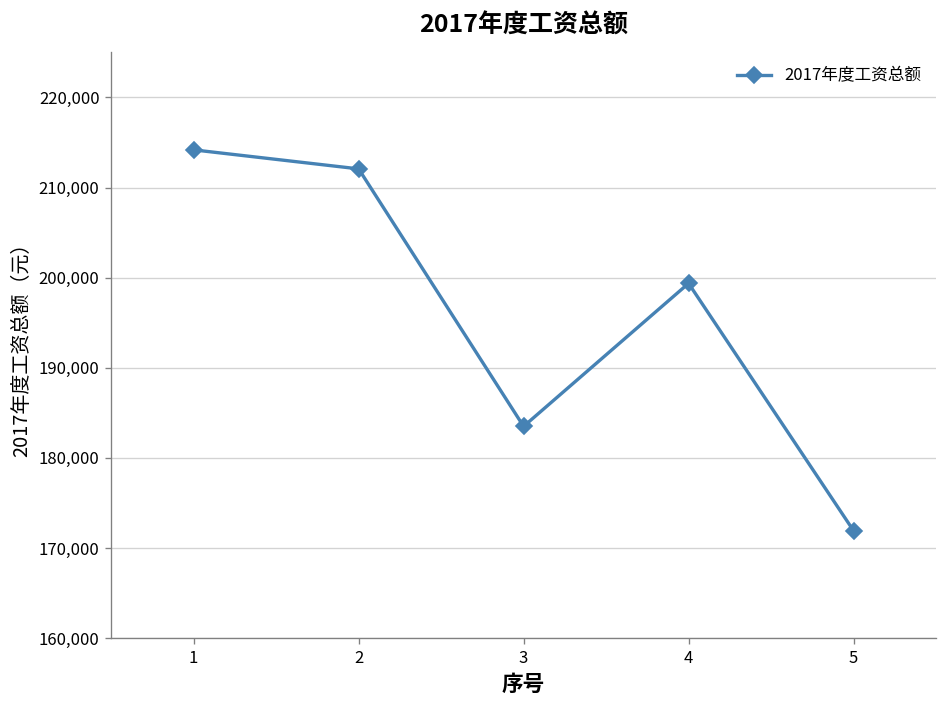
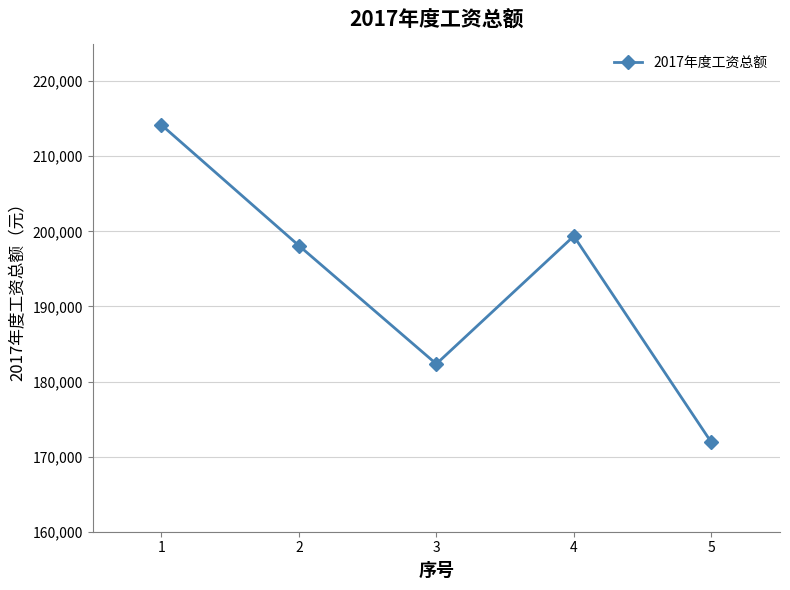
  {
    "1": "214,000",
-   "2": "212,000",
-   "3": "183,000",
+   "2": "198,000",
+   "3": "182,000",
    "4": "199,000",
    "5": "172,000"
  }
